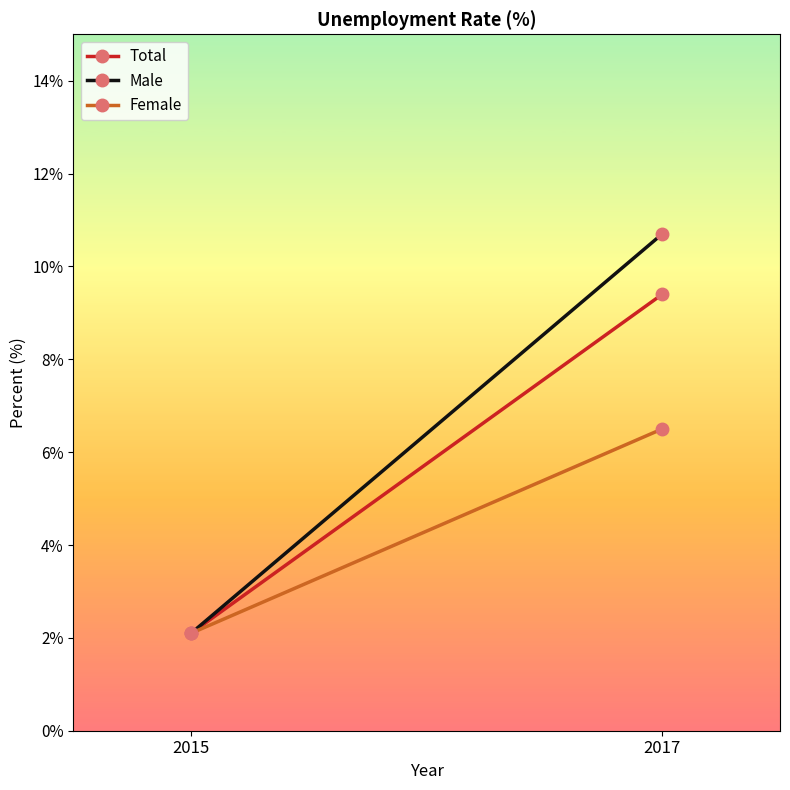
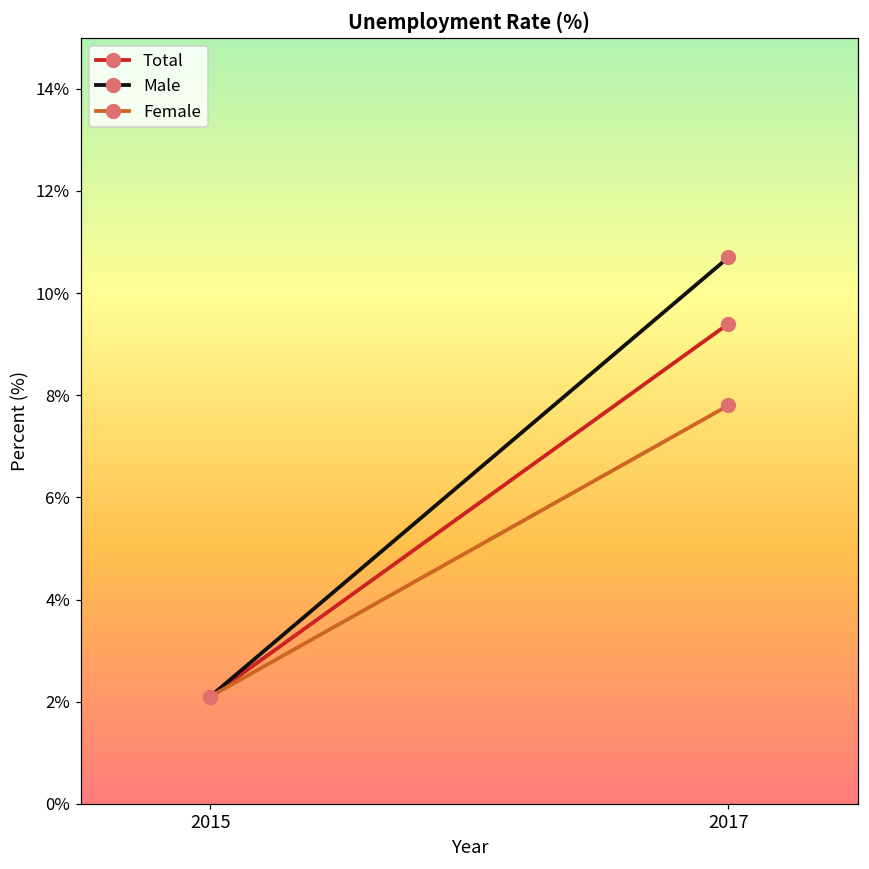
  {
    "Total": {
      "2017": "9.4%"
    },
    "Male": {
      "2017": "10.7%"
    },
    "Female": {
-     "2017": "6.5%"
+     "2017": "7.8%"
    }
  }
